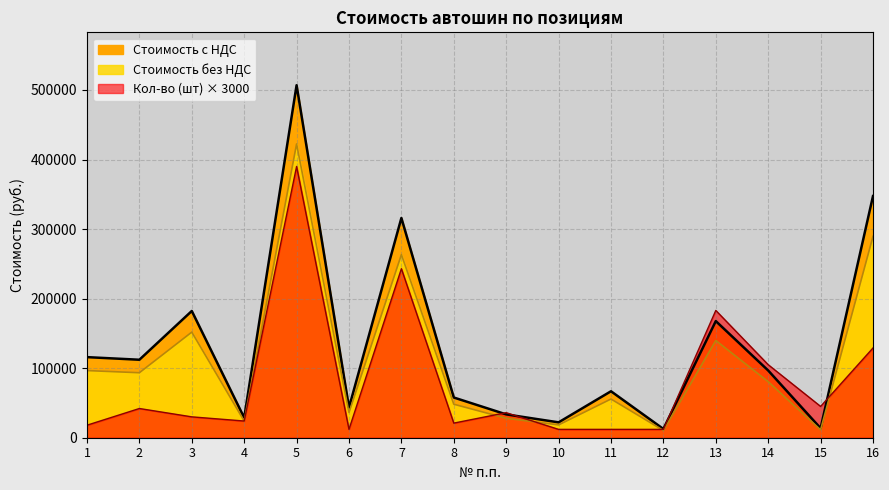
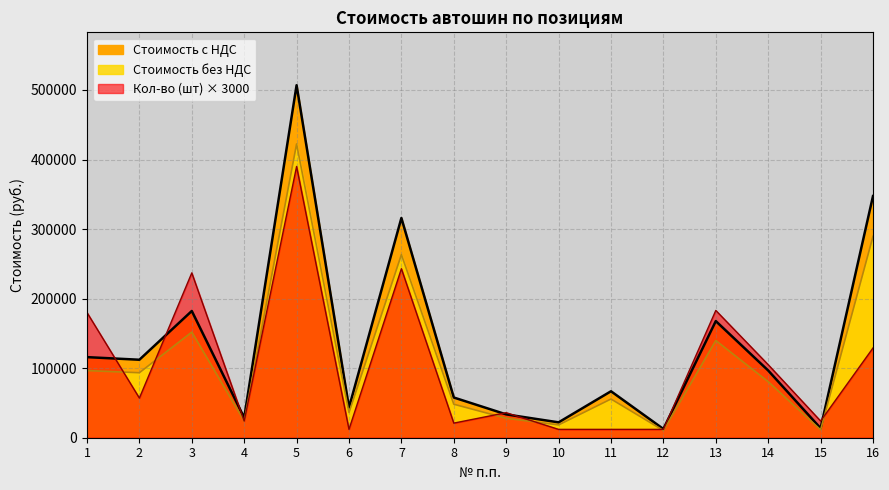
  {
    "Кол-во (шт) × 3000": {
-     "1": 20000,
-     "2": 40000,
-     "3": 30000,
+     "1": 180000,
+     "2": 60000,
+     "3": 240000,
      "5": 390000,
      "6": 10000,
      "7": 240000,
      "8": 20000,
      "10": 10000,
      "11": 10000,
      "13": 180000,
      "14": 110000,
-     "15": 50000,
+     "15": 20000,
      "16": 130000
    }
  }
